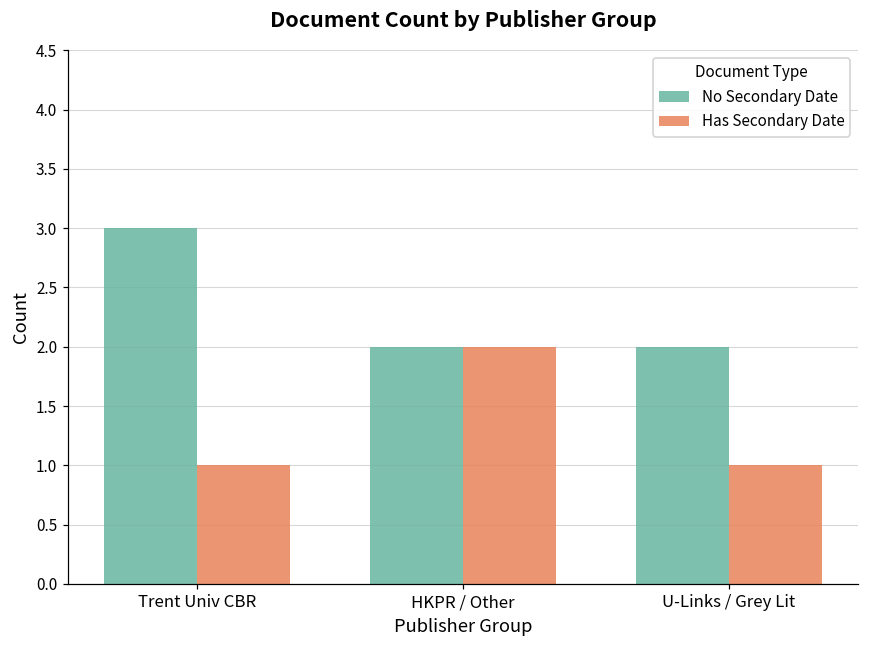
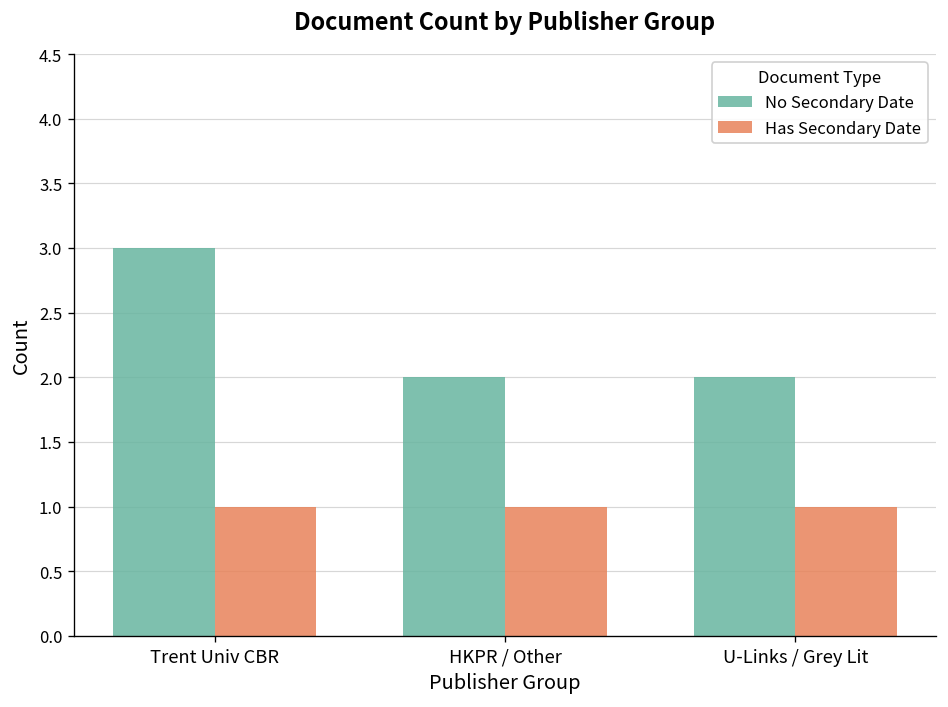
  {
    "No Secondary Date": {
      "Trent Univ CBR": 3,
      "HKPR / Other": 2,
      "U-Links / Grey Lit": 2
    },
    "Has Secondary Date": {
      "Trent Univ CBR": 1,
-     "HKPR / Other": 2,
+     "HKPR / Other": 1,
      "U-Links / Grey Lit": 1
    }
  }
